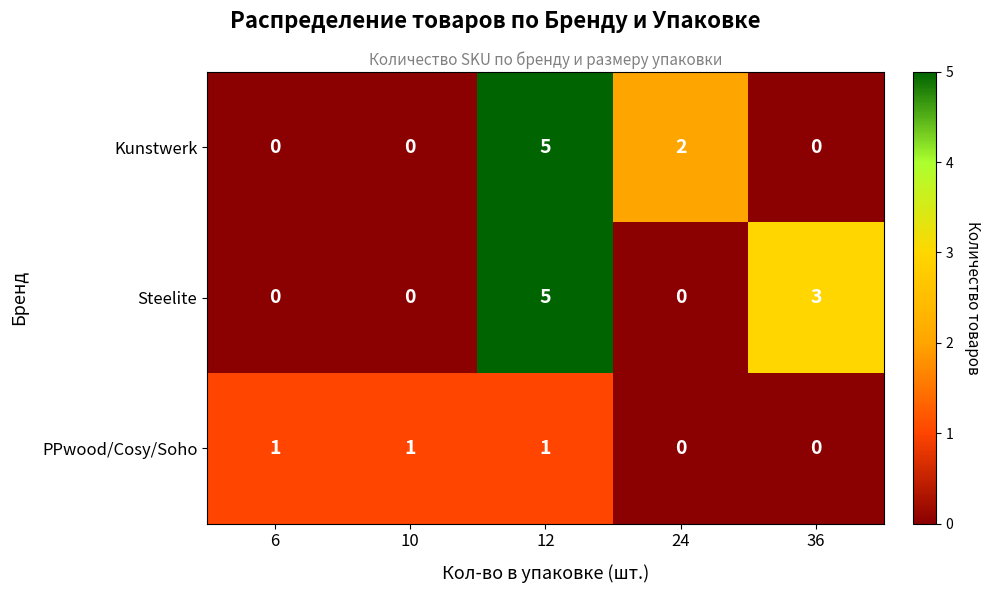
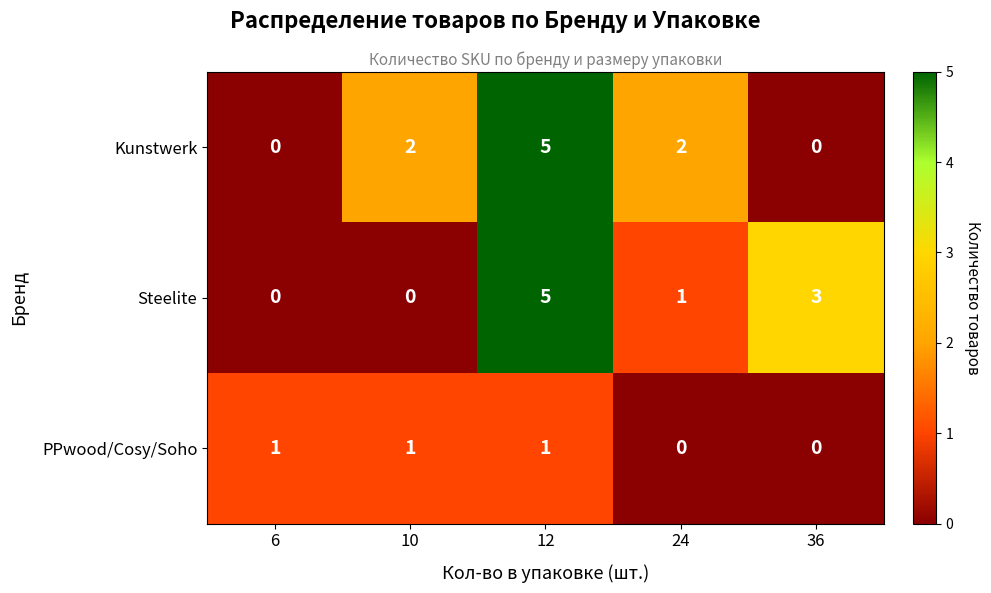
  {
    "Kunstwerk": {
      "6": 0,
-     "10": 0,
+     "10": 2,
      "12": 5,
      "24": 2,
      "36": 0
    },
    "Steelite": {
      "6": 0,
      "10": 0,
      "12": 5,
-     "24": 0,
+     "24": 1,
      "36": 3
    },
    "PPwood/Cosy/Soho": {
      "6": 1,
      "10": 1,
      "12": 1,
      "24": 0,
      "36": 0
    }
  }
